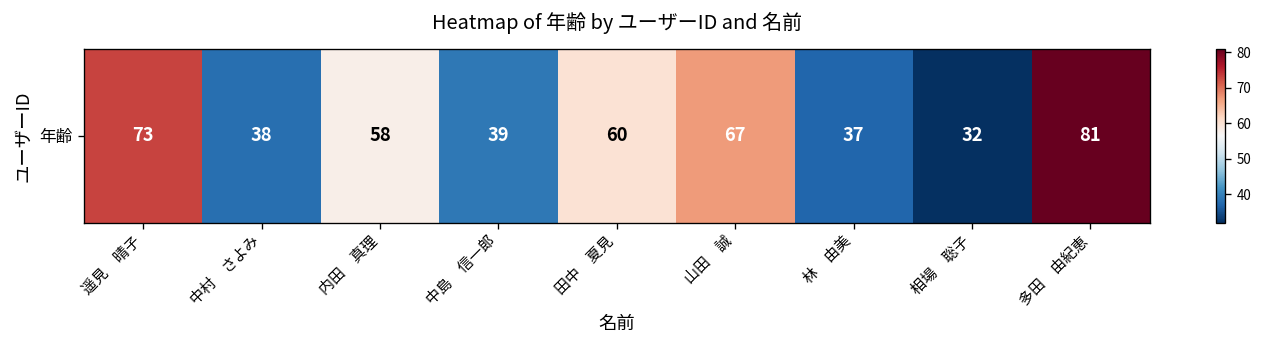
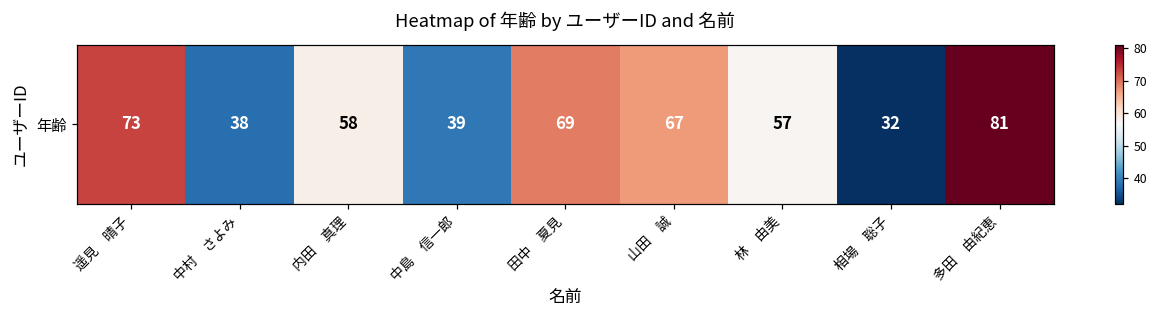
  {
    "年齢": {
      "遥見 晴子": 73,
      "中村 さよみ": 38,
      "内田 真理": 58,
      "中島 信一郎": 39,
-     "田中 夏見": 60,
+     "田中 夏見": 69,
      "山田 誠": 67,
-     "林 由美": 37,
+     "林 由美": 57,
      "相場 聡子": 32,
      "多田 由紀恵": 81
    }
  }
